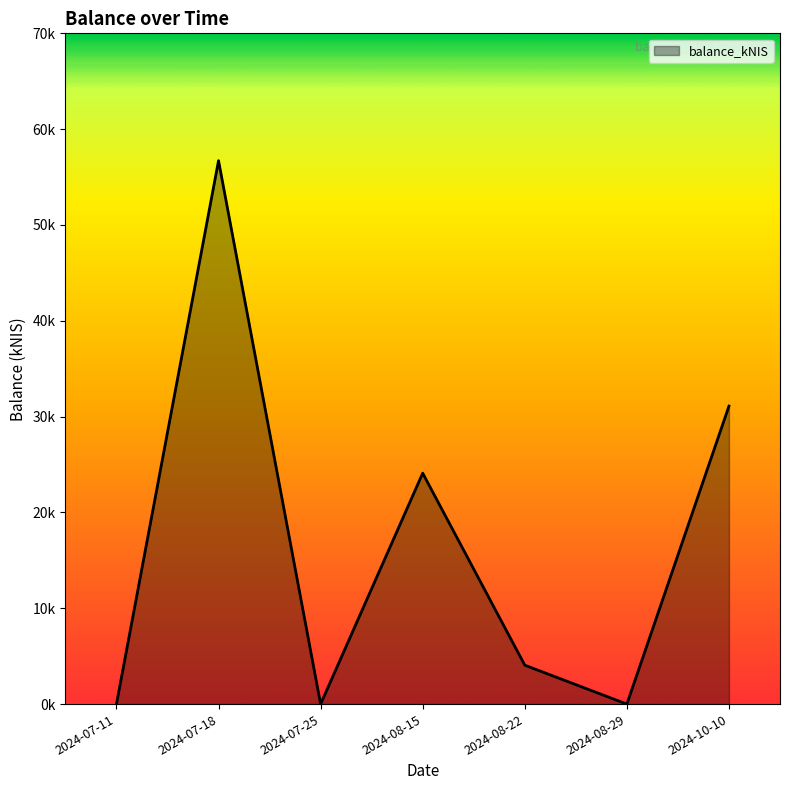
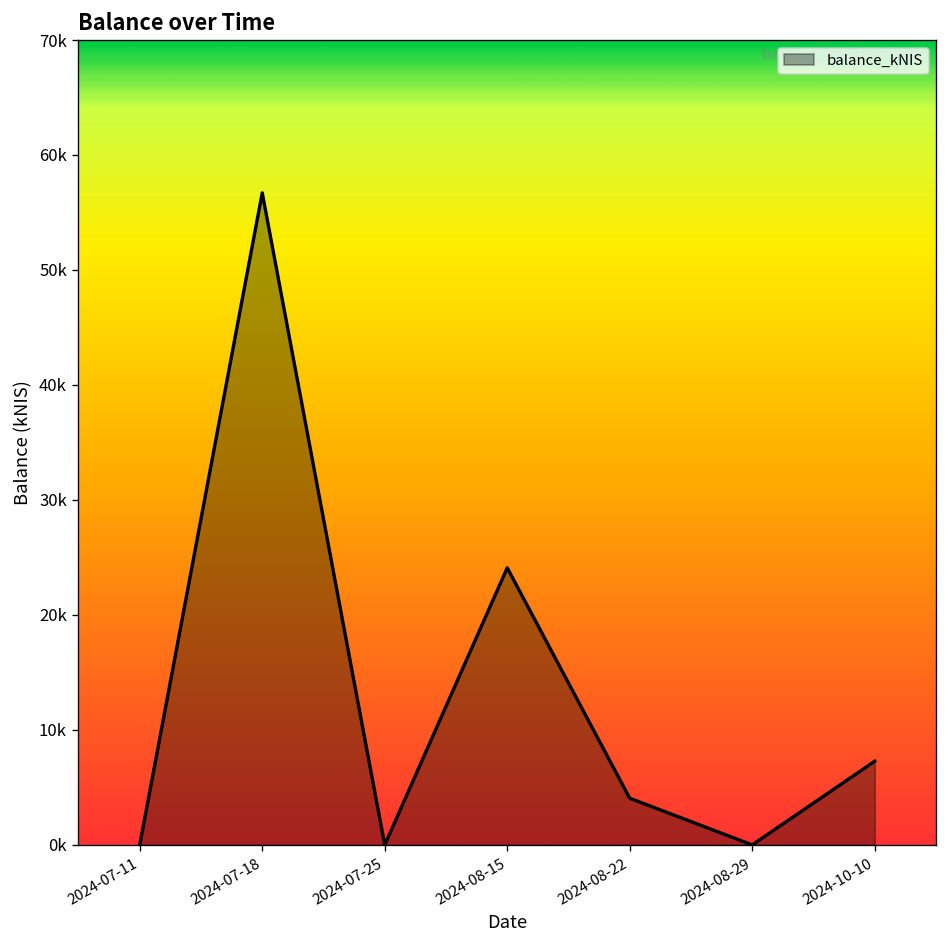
  {
    "2024-07-11": 0,
    "2024-07-18": 57000,
    "2024-07-25": 0,
    "2024-08-15": 24000,
    "2024-08-22": 4000,
    "2024-08-29": 0,
-   "2024-10-10": 31000
+   "2024-10-10": 7000
  }
